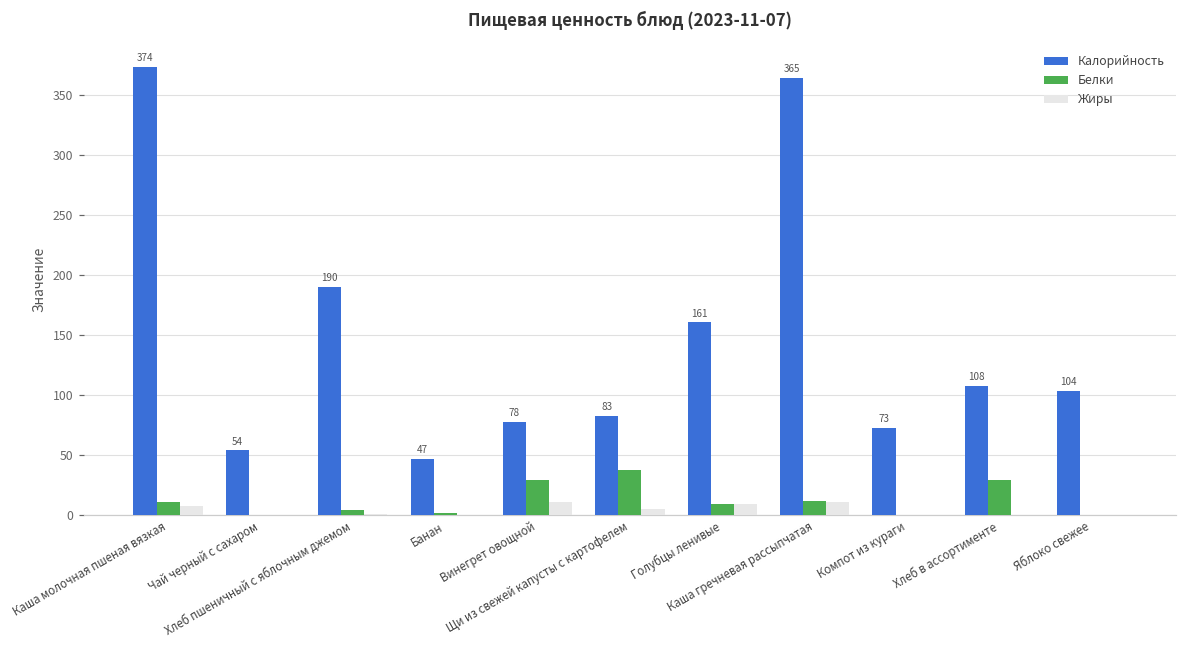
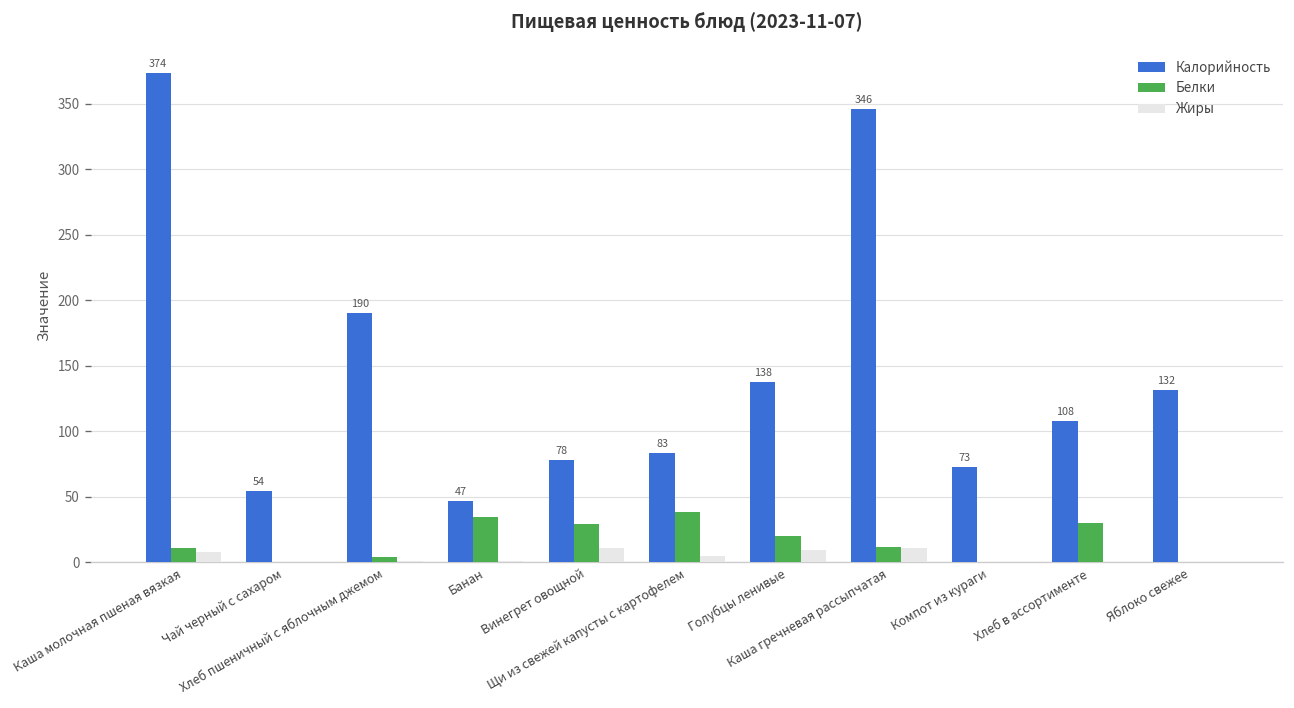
  {
    "Калорийность": {
      "Каша молочная пшеная вязкая": 374,
      "Чай черный с сахаром": 54,
      "Хлеб пшеничный с яблочным джемом": 190,
      "Банан": 47,
      "Винегрет овощной": 78,
      "Щи из свежей капусты с картофелем": 83,
-     "Голубцы ленивые": 161,
-     "Каша гречневая рассыпчатая": 365,
+     "Голубцы ленивые": 138,
+     "Каша гречневая рассыпчатая": 346,
      "Компот из кураги": 73,
      "Хлеб в ассортименте": 108,
-     "Яблоко свежее": 104
+     "Яблоко свежее": 132
    },
    "Белки": {
      "Каша молочная пшеная вязкая": 11,
      "Хлеб пшеничный с яблочным джемом": 4,
-     "Банан": 2,
+     "Банан": 35,
      "Винегрет овощной": 29,
      "Щи из свежей капусты с картофелем": 38,
-     "Голубцы ленивые": 9,
+     "Голубцы ленивые": 20,
      "Каша гречневая рассыпчатая": 12,
      "Хлеб в ассортименте": 30
    },
    "Жиры": {
      "Каша молочная пшеная вязкая": 7,
      "Чай черный с сахаром": 0,
      "Винегрет овощной": 11,
      "Щи из свежей капусты с картофелем": 5,
      "Голубцы ленивые": 9,
      "Каша гречневая рассыпчатая": 11,
      "Компот из кураги": 0
    }
  }
